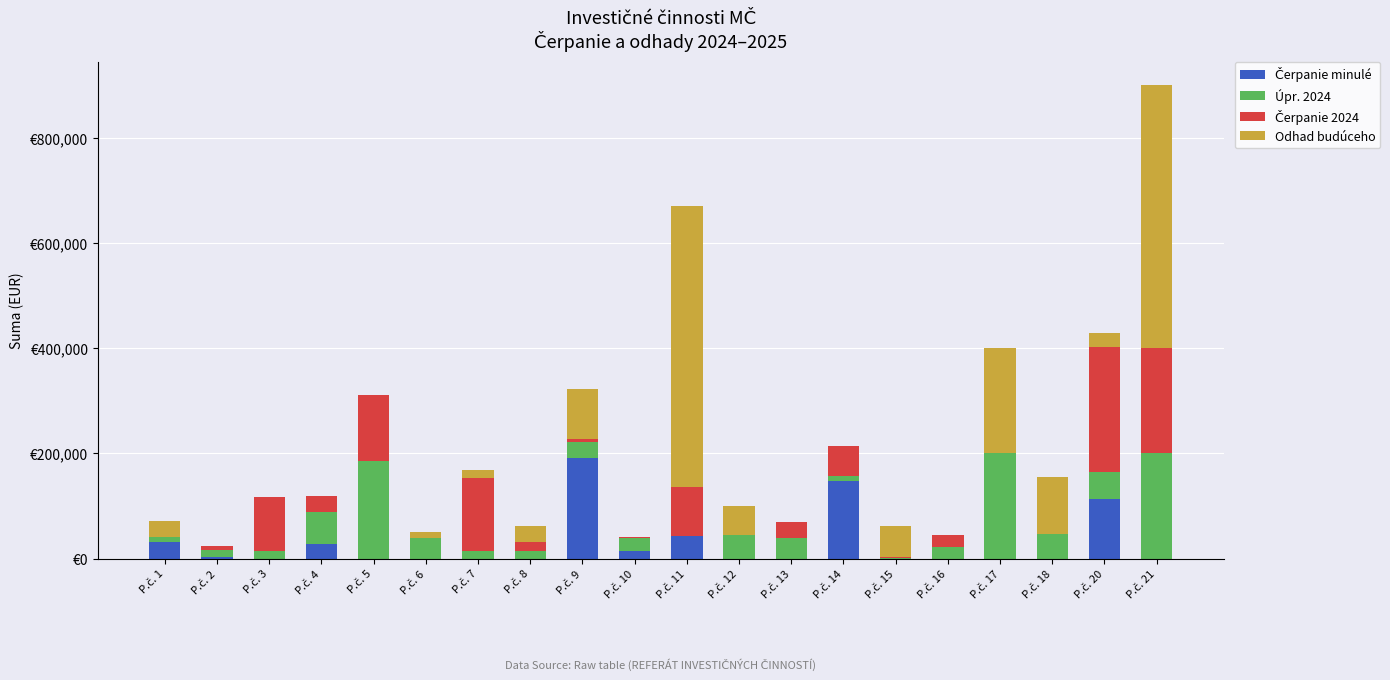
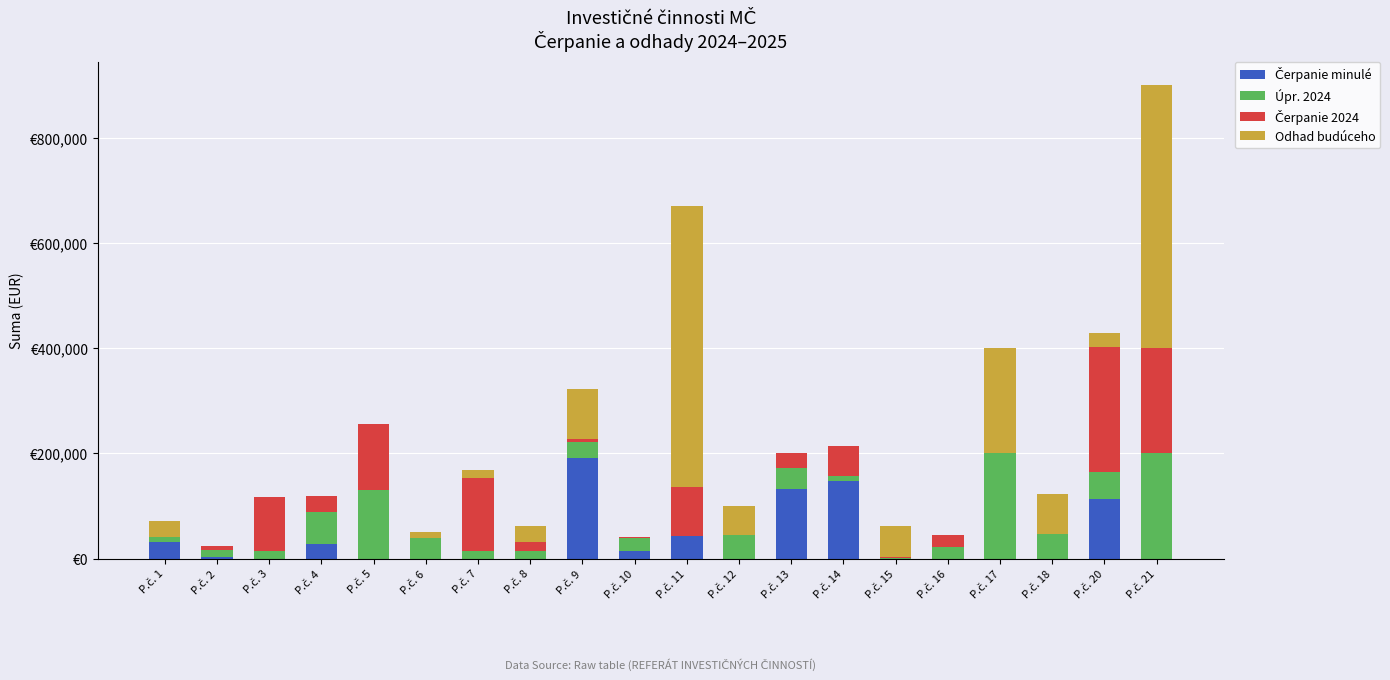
  {
    "Čerpanie minulé": {
      "P.č. 1": "€30,000",
      "P.č. 3": "€0",
      "P.č. 4": "€30,000",
      "P.č. 5": "€0",
      "P.č. 6": "€0",
      "P.č. 7": "€0",
      "P.č. 8": "€0",
      "P.č. 9": "€190,000",
      "P.č. 10": "€10,000",
      "P.č. 11": "€40,000",
      "P.č. 12": "€0",
-     "P.č. 13": "€0",
+     "P.č. 13": "€130,000",
      "P.č. 14": "€150,000",
      "P.č. 15": "€0",
      "P.č. 16": "€0",
      "P.č. 17": "€0",
      "P.č. 18": "€0",
      "P.č. 20": "€110,000",
      "P.č. 21": "€0"
    },
    "Úpr. 2024": {
      "P.č. 1": "€10,000",
      "P.č. 2": "€10,000",
      "P.č. 3": "€20,000",
      "P.č. 4": "€60,000",
-     "P.č. 5": "€190,000",
+     "P.č. 5": "€130,000",
      "P.č. 6": "€40,000",
      "P.č. 7": "€20,000",
      "P.č. 8": "€10,000",
      "P.č. 9": "€30,000",
      "P.č. 10": "€20,000",
      "P.č. 11": "€0",
      "P.č. 12": "€50,000",
      "P.č. 13": "€40,000",
      "P.č. 14": "€10,000",
      "P.č. 16": "€20,000",
      "P.č. 17": "€200,000",
      "P.č. 18": "€50,000",
      "P.č. 20": "€50,000",
      "P.č. 21": "€200,000"
    },
    "Čerpanie 2024": {
      "P.č. 2": "€10,000",
      "P.č. 3": "€100,000",
      "P.č. 4": "€30,000",
      "P.č. 5": "€120,000",
      "P.č. 6": "€0",
      "P.č. 7": "€140,000",
      "P.č. 8": "€20,000",
      "P.č. 9": "€10,000",
      "P.č. 11": "€90,000",
      "P.č. 12": "€0",
      "P.č. 13": "€30,000",
      "P.č. 14": "€60,000",
      "P.č. 16": "€20,000",
      "P.č. 17": "€0",
      "P.č. 18": "€0",
      "P.č. 20": "€240,000",
      "P.č. 21": "€200,000"
    },
    "Odhad budúceho": {
      "P.č. 1": "€30,000",
      "P.č. 2": "€0",
      "P.č. 3": "€0",
      "P.č. 4": "€0",
      "P.č. 5": "€0",
      "P.č. 6": "€10,000",
      "P.č. 7": "€10,000",
      "P.č. 8": "€30,000",
      "P.č. 9": "€90,000",
      "P.č. 10": "€0",
      "P.č. 11": "€530,000",
      "P.č. 12": "€50,000",
      "P.č. 13": "€0",
      "P.č. 14": "€0",
      "P.č. 15": "€60,000",
      "P.č. 16": "€0",
      "P.č. 17": "€200,000",
-     "P.č. 18": "€110,000",
+     "P.č. 18": "€80,000",
      "P.č. 20": "€30,000",
      "P.č. 21": "€500,000"
    }
  }
